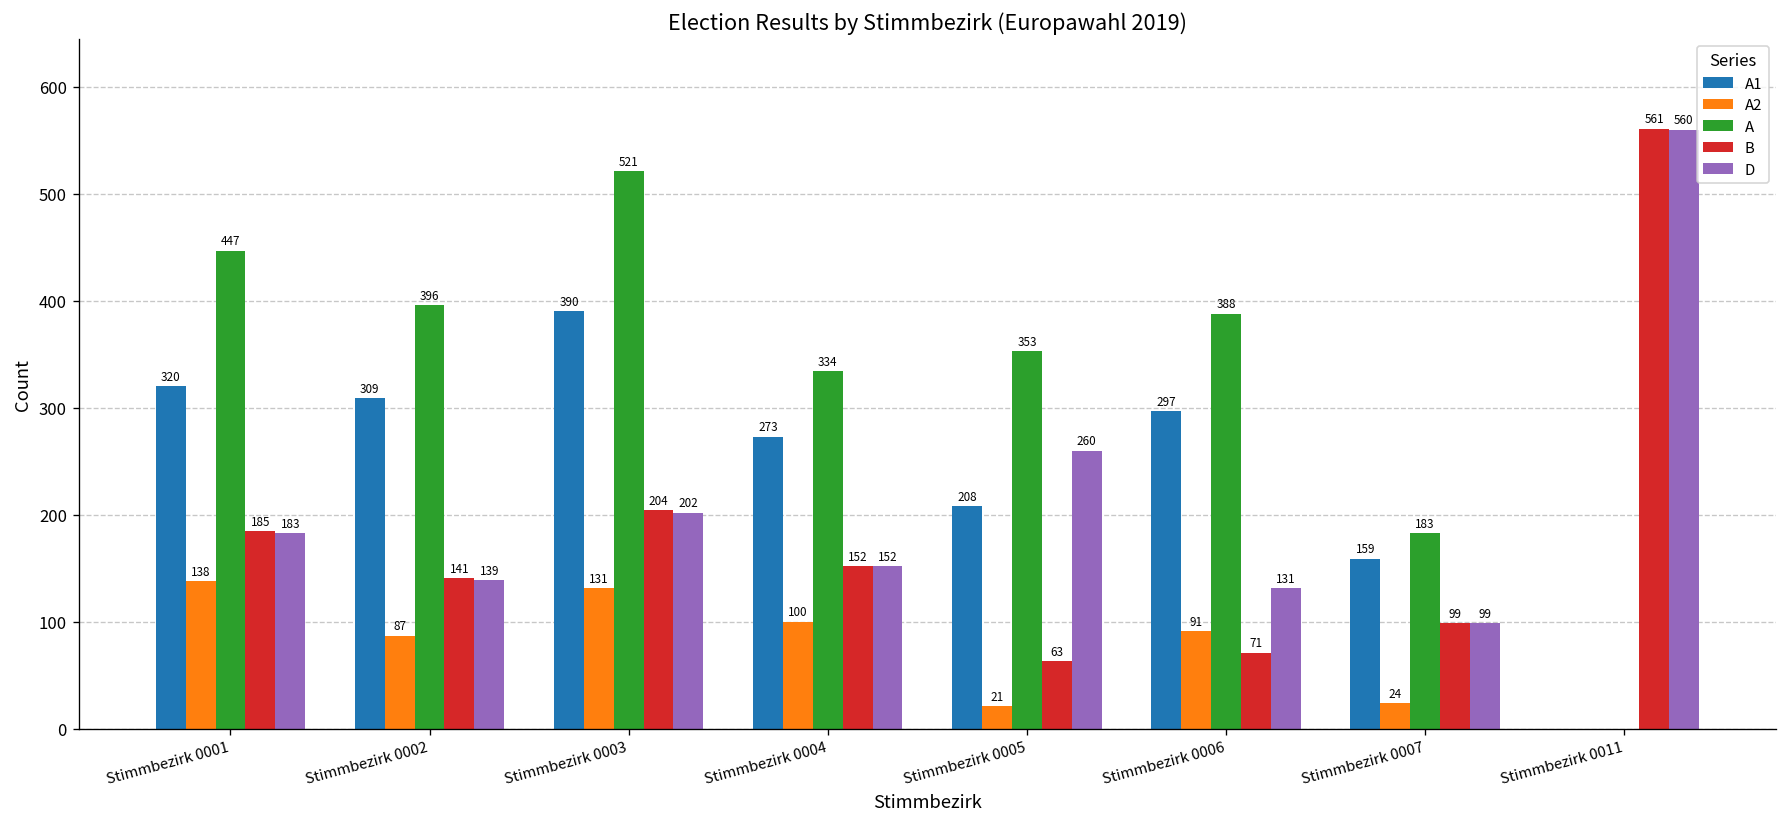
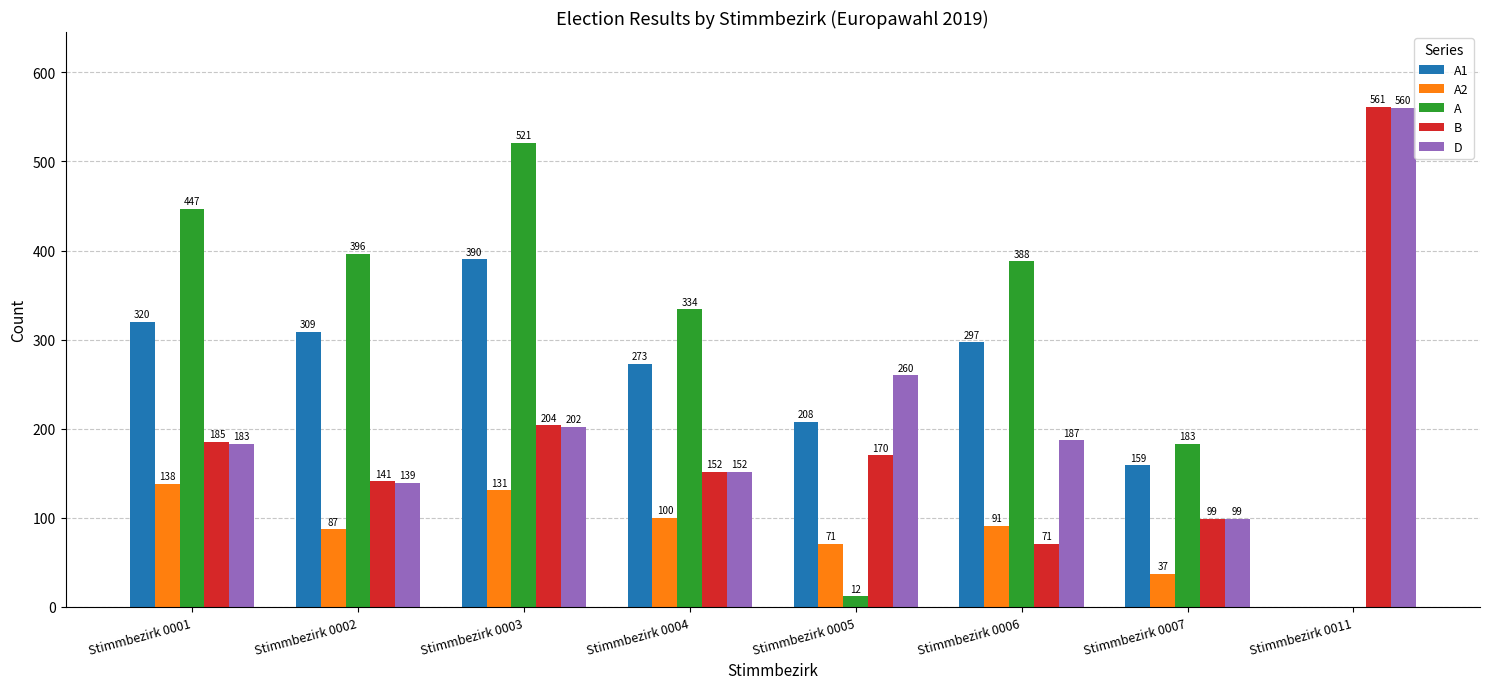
  {
    "A1": {
      "Stimmbezirk 0001": 320,
      "Stimmbezirk 0002": 309,
      "Stimmbezirk 0003": 390,
      "Stimmbezirk 0004": 273,
      "Stimmbezirk 0005": 208,
      "Stimmbezirk 0006": 297,
      "Stimmbezirk 0007": 159
    },
    "A2": {
      "Stimmbezirk 0001": 138,
      "Stimmbezirk 0002": 87,
      "Stimmbezirk 0003": 131,
      "Stimmbezirk 0004": 100,
-     "Stimmbezirk 0005": 21,
+     "Stimmbezirk 0005": 71,
      "Stimmbezirk 0006": 91,
-     "Stimmbezirk 0007": 24
+     "Stimmbezirk 0007": 37
    },
    "A": {
      "Stimmbezirk 0001": 447,
      "Stimmbezirk 0002": 396,
      "Stimmbezirk 0003": 521,
      "Stimmbezirk 0004": 334,
-     "Stimmbezirk 0005": 353,
+     "Stimmbezirk 0005": 12,
      "Stimmbezirk 0006": 388,
      "Stimmbezirk 0007": 183
    },
    "B": {
      "Stimmbezirk 0001": 185,
      "Stimmbezirk 0002": 141,
      "Stimmbezirk 0003": 204,
      "Stimmbezirk 0004": 152,
-     "Stimmbezirk 0005": 63,
+     "Stimmbezirk 0005": 170,
      "Stimmbezirk 0006": 71,
      "Stimmbezirk 0007": 99,
      "Stimmbezirk 0011": 561
    },
    "D": {
      "Stimmbezirk 0001": 183,
      "Stimmbezirk 0002": 139,
      "Stimmbezirk 0003": 202,
      "Stimmbezirk 0004": 152,
      "Stimmbezirk 0005": 260,
-     "Stimmbezirk 0006": 131,
+     "Stimmbezirk 0006": 187,
      "Stimmbezirk 0007": 99,
      "Stimmbezirk 0011": 560
    }
  }
